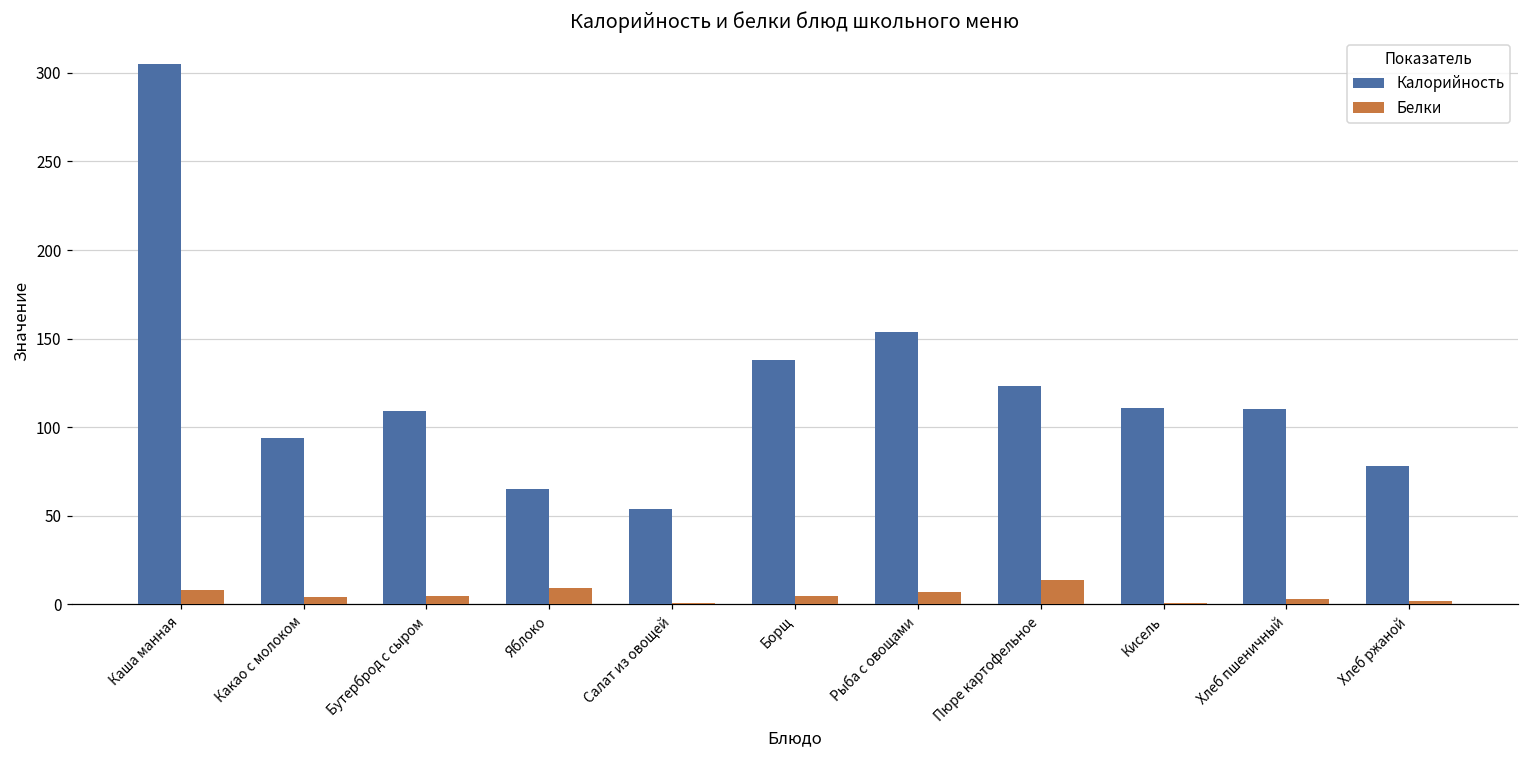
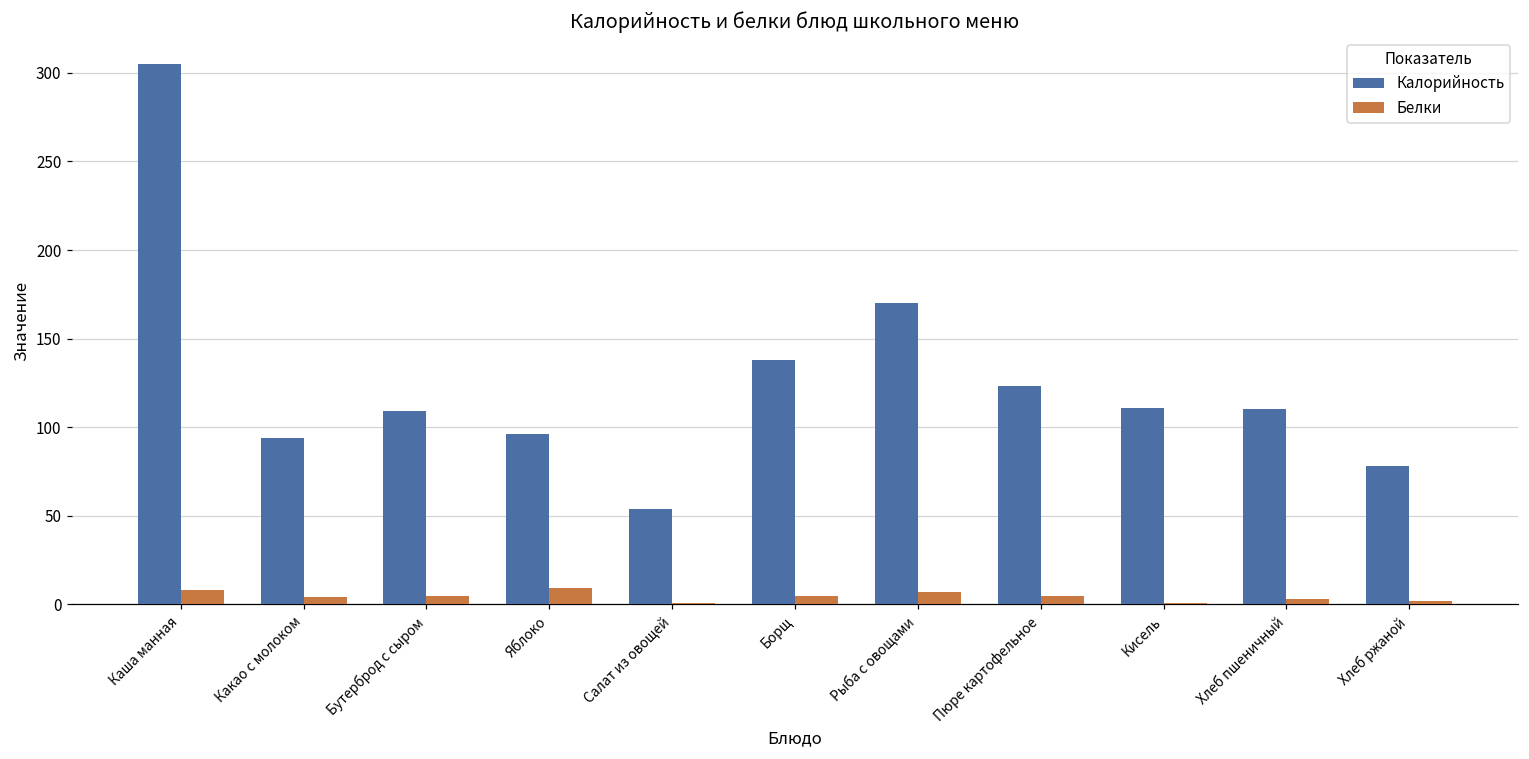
  {
    "Калорийность": {
      "Каша манная": 305,
      "Какао с молоком": 94,
      "Бутерброд с сыром": 109,
-     "Яблоко": 65,
+     "Яблоко": 96,
      "Салат из овощей": 54,
      "Борщ": 138,
-     "Рыба с овощами": 154,
+     "Рыба с овощами": 170,
      "Пюре картофельное": 123,
      "Кисель": 111,
      "Хлеб пшеничный": 110,
      "Хлеб ржаной": 78
    },
    "Белки": {
      "Каша манная": 8,
      "Какао с молоком": 4,
      "Бутерброд с сыром": 5,
      "Яблоко": 9,
      "Борщ": 5,
      "Рыба с овощами": 7,
-     "Пюре картофельное": 14,
+     "Пюре картофельное": 5,
      "Хлеб пшеничный": 3,
      "Хлеб ржаной": 2
    }
  }
